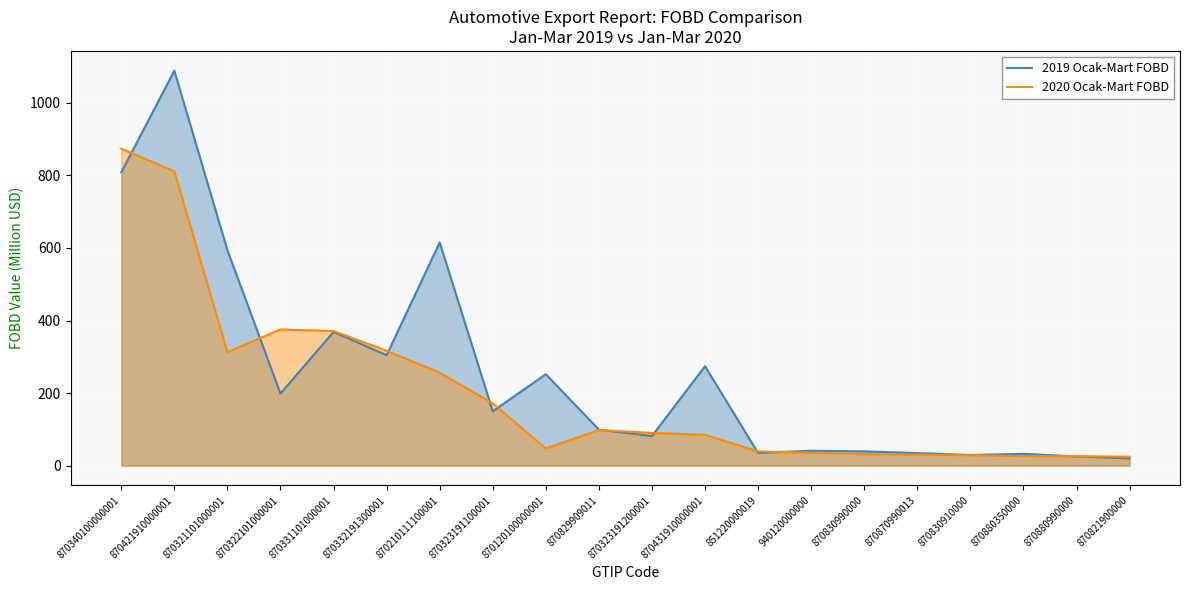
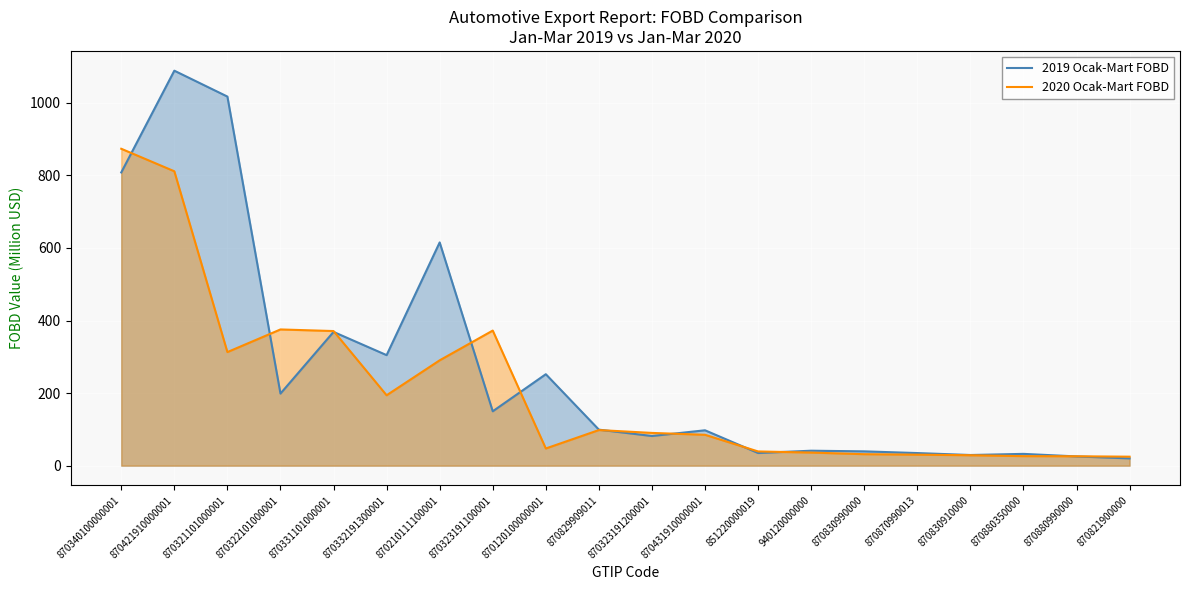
  {
    "2019 Ocak-Mart FOBD": {
      "870340100000001": 810,
      "870421910000001": 1090,
-     "870321101000001": 590,
+     "870321101000001": 1020,
      "870322101000001": 200,
      "870332191300001": 300,
      "870210111100001": 620,
      "870323191100001": 150,
      "870120100000001": 250,
      "870323191200001": 80,
-     "870431910000001": 270,
+     "870431910000001": 100,
      "870830990000": 40
    },
    "2020 Ocak-Mart FOBD": {
      "870340100000001": 870,
      "870421910000001": 810,
      "870321101000001": 310,
      "870322101000001": 380,
-     "870332191300001": 320,
-     "870210111100001": 260,
-     "870323191100001": 170,
+     "870332191300001": 190,
+     "870210111100001": 290,
+     "870323191100001": 370,
      "870120100000001": 50,
      "870323191200001": 90,
      "870431910000001": 90,
      "870830990000": 30
    }
  }
